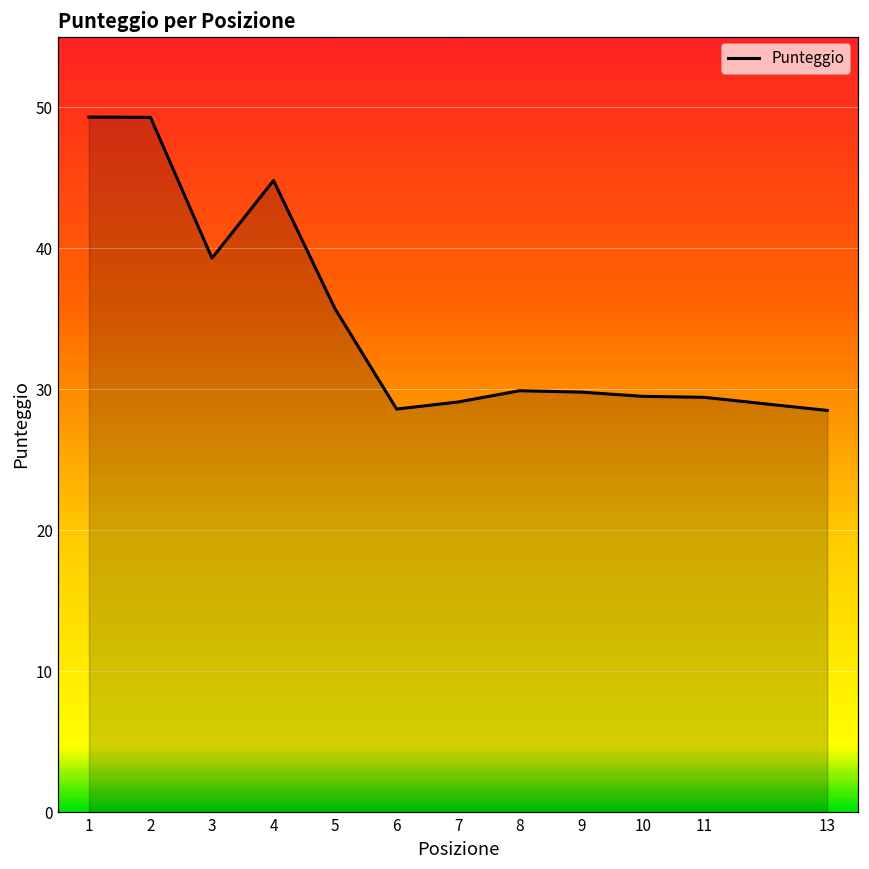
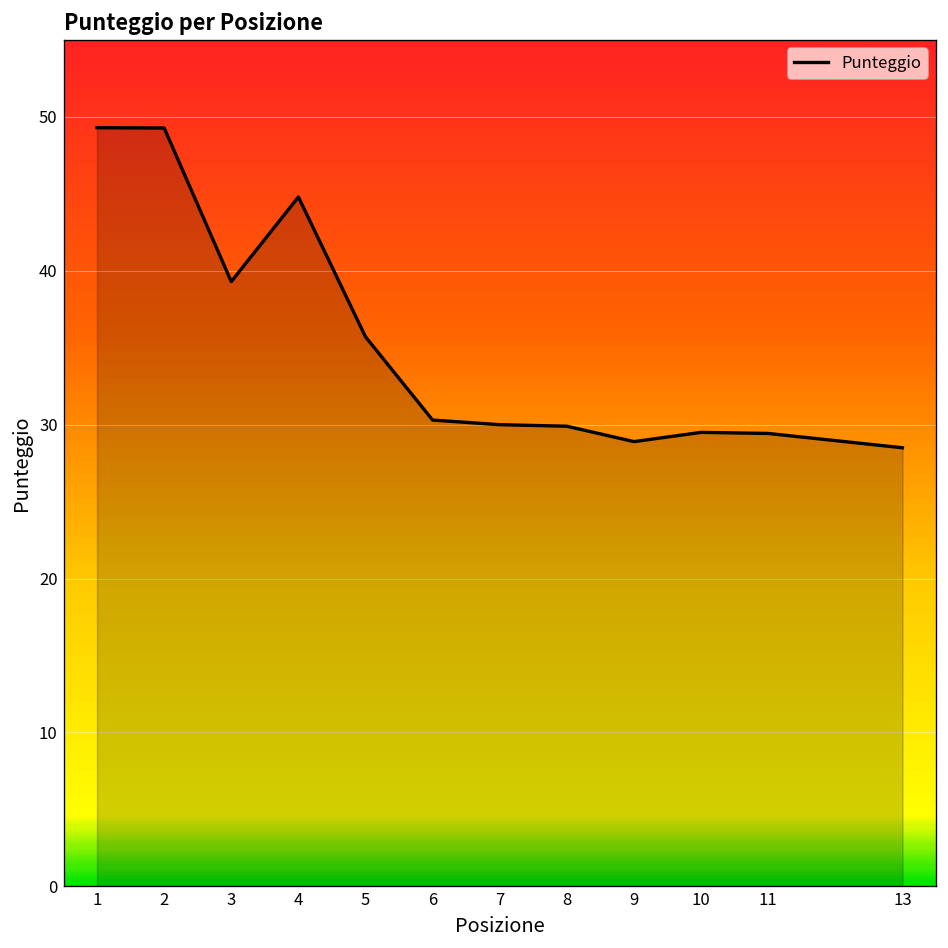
  {
    "1": 49.3,
    "2": 49.3,
    "3": 39.3,
    "4": 44.8,
    "5": 35.7,
-   "6": 28.6,
-   "7": 29.1,
+   "6": 30.3,
+   "7": 30.0,
    "8": 29.9,
-   "9": 29.8,
+   "9": 28.9,
    "10": 29.5,
    "11": 29.4,
    "13": 28.5
  }
